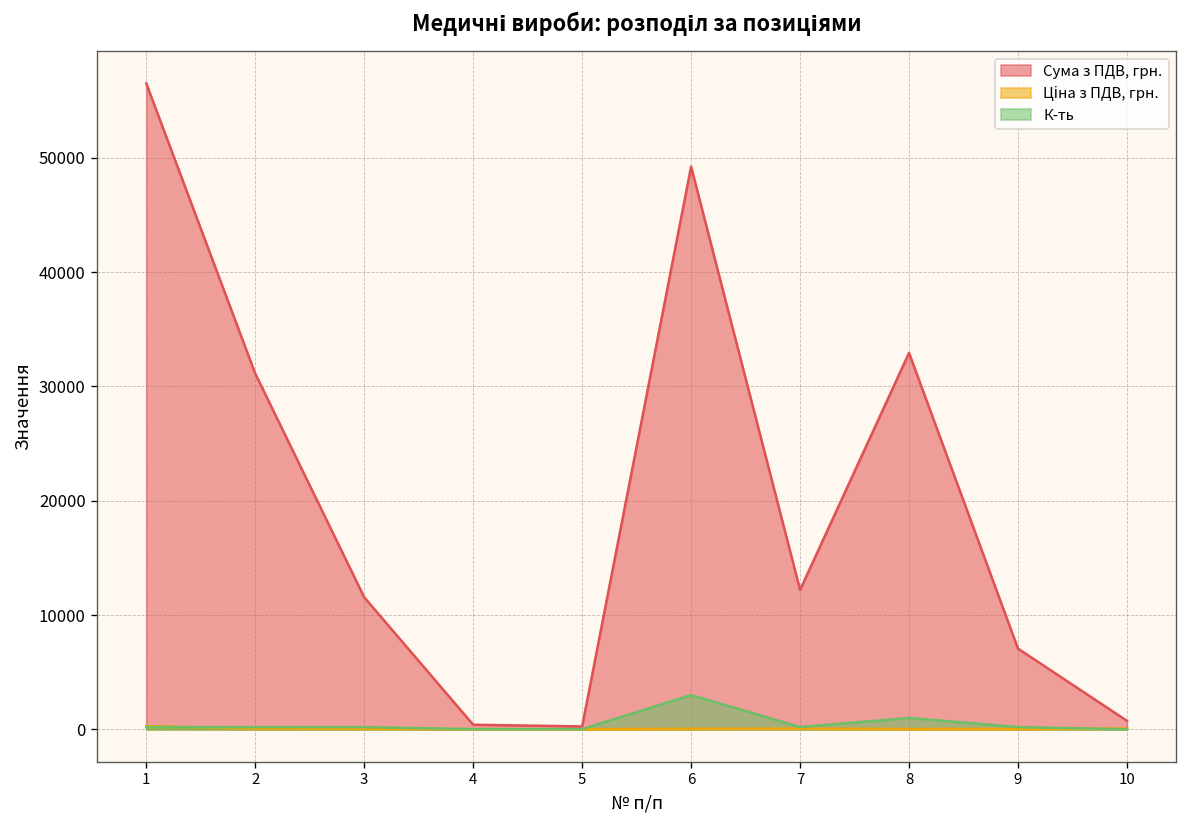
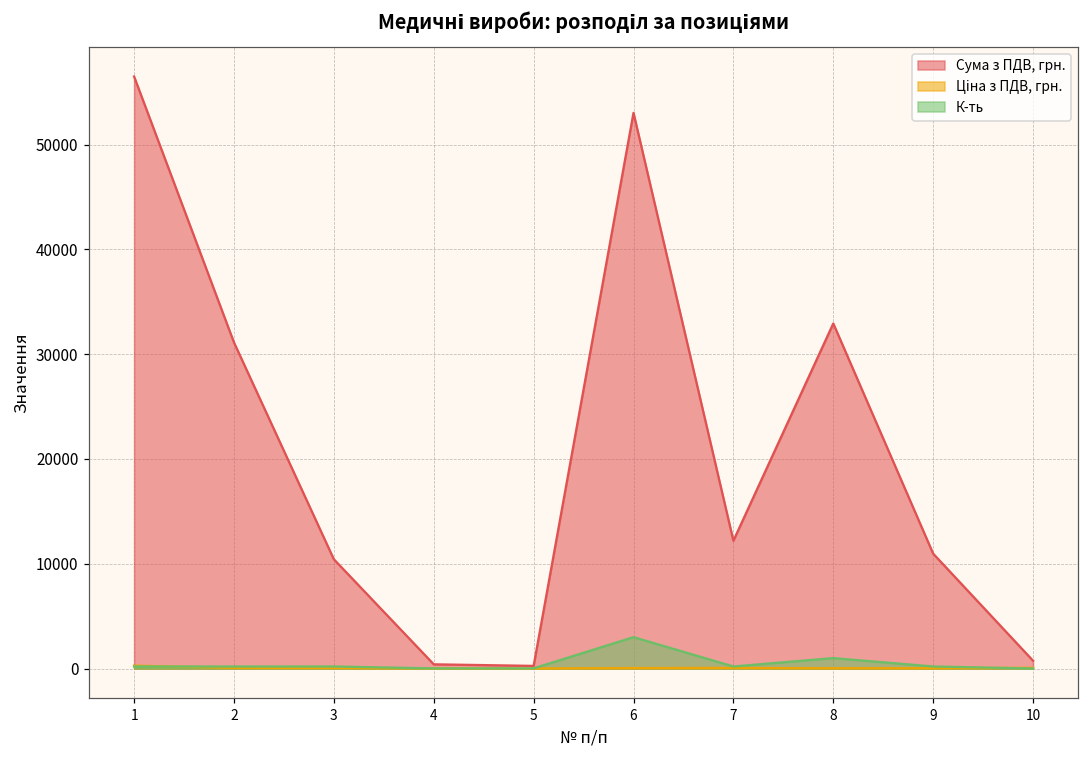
  {
    "Сума з ПДВ, грн.": {
      "1": 56000,
      "2": 31000,
-     "3": 12000,
+     "3": 10000,
      "4": 0,
-     "6": 49000,
+     "6": 53000,
      "7": 12000,
      "8": 33000,
-     "9": 7000,
+     "9": 11000,
      "10": 1000
    },
    "Ціна з ПДВ, грн.": {
      "6": 0,
      "8": 0
    },
    "К-ть": {
      "6": 3000,
      "8": 1000
    }
  }
